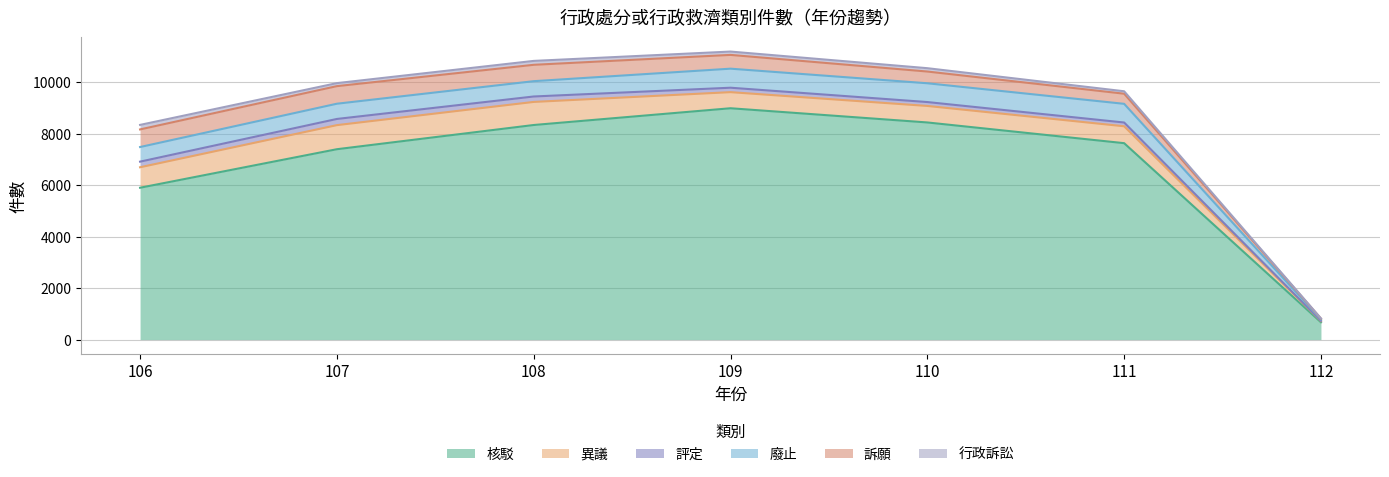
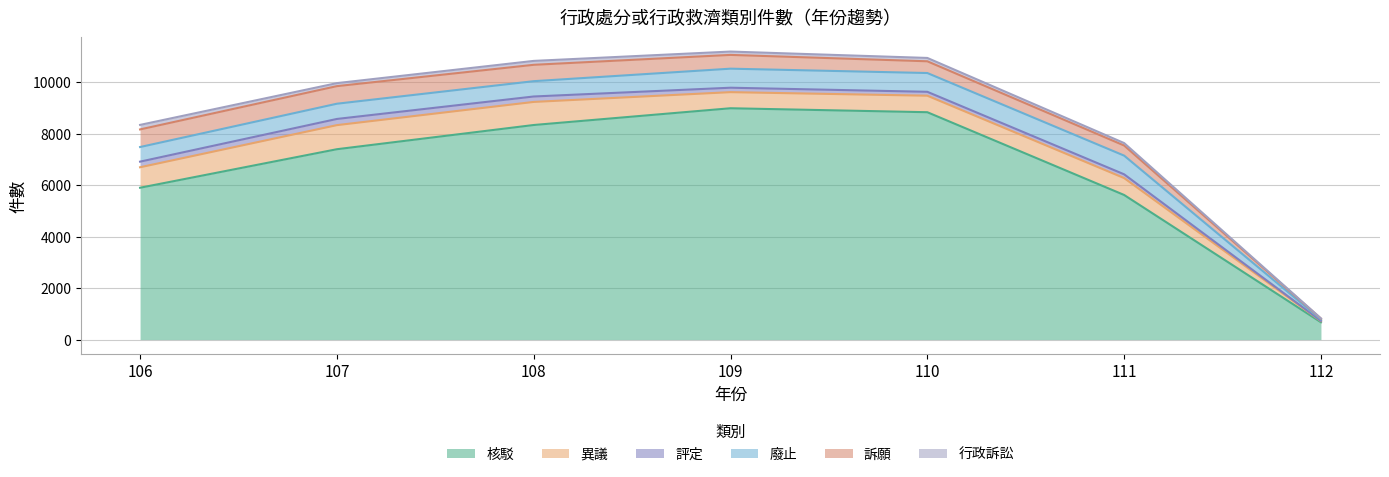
  {
    "核駁": {
      "106": 5900,
      "107": 7400,
      "108": 8300,
      "109": 9000,
-     "110": 8400,
-     "111": 7600
+     "110": 8800,
+     "111": 5600
    }
  }
